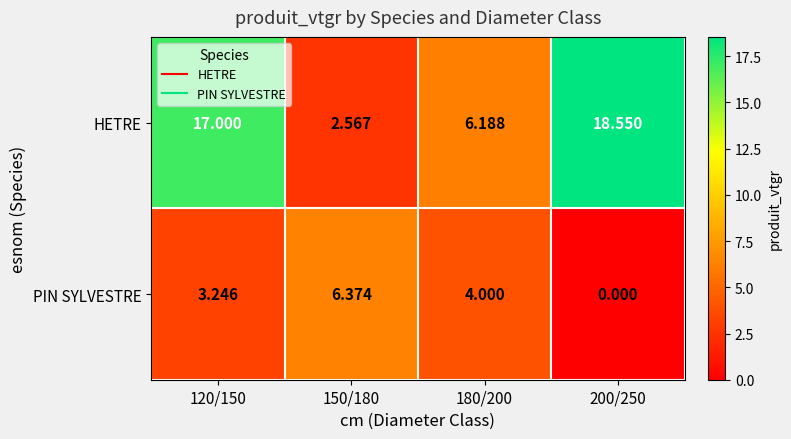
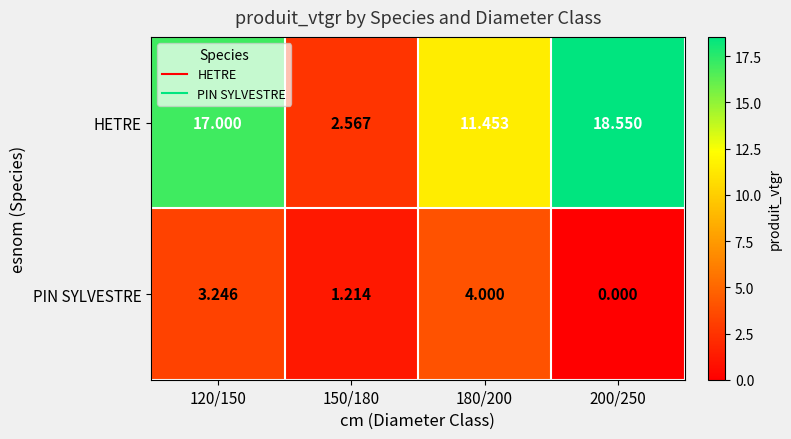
  {
    "HETRE": {
      "120/150": 17.000,
      "150/180": 2.567,
-     "180/200": 6.188,
+     "180/200": 11.453,
      "200/250": 18.550
    },
    "PIN SYLVESTRE": {
      "120/150": 3.246,
-     "150/180": 6.374,
+     "150/180": 1.214,
      "180/200": 4.000,
      "200/250": 0.000
    }
  }
